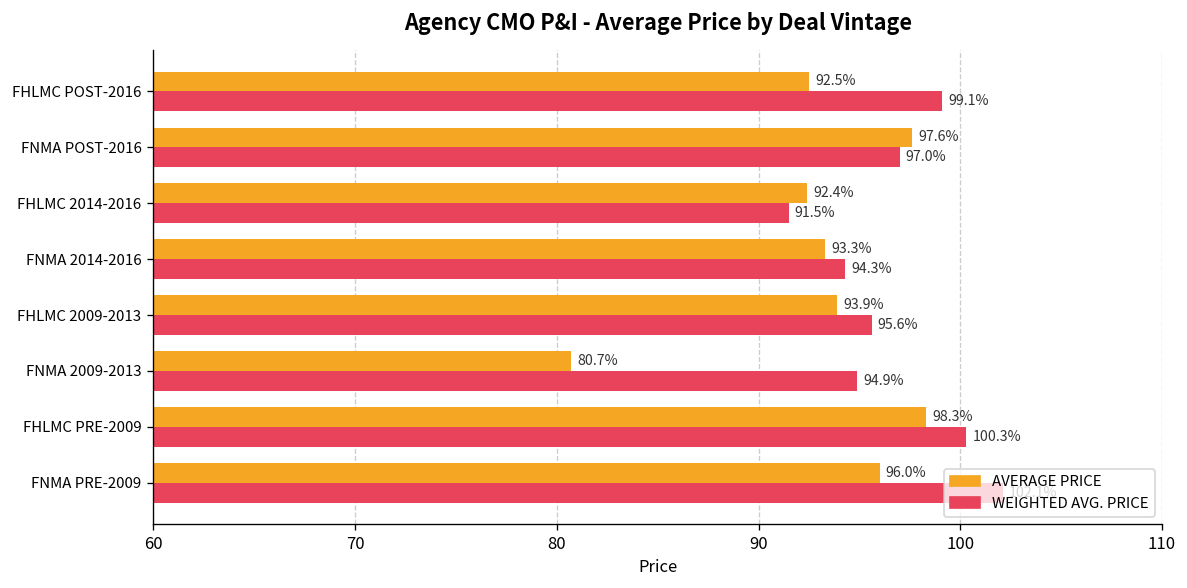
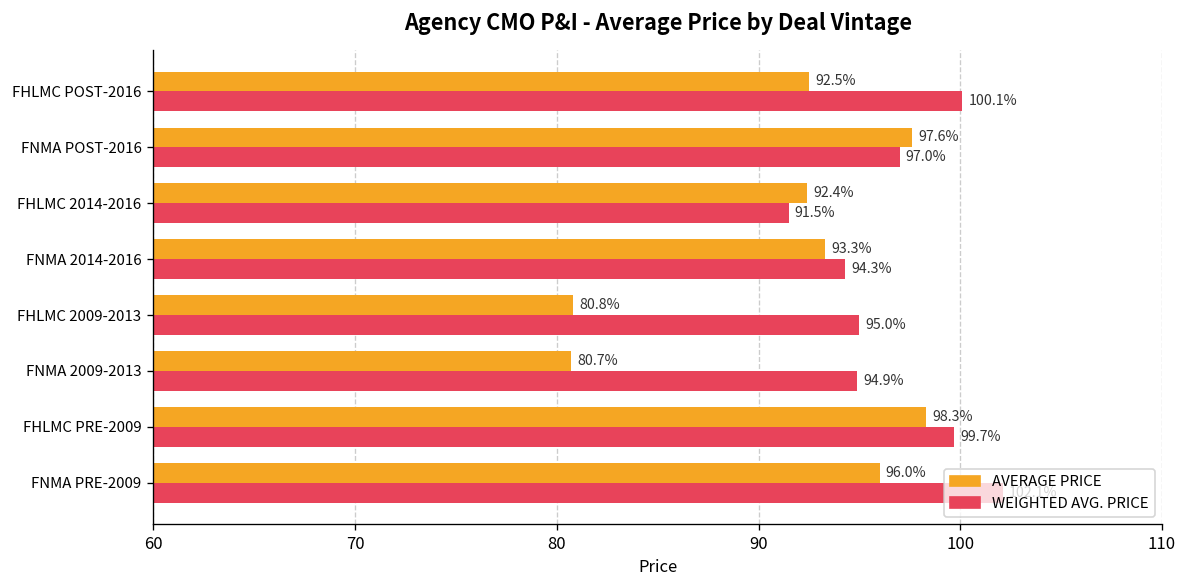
  {
    "AVERAGE PRICE": {
      "FHLMC POST-2016": "92.5%",
      "FNMA POST-2016": "97.6%",
      "FHLMC 2014-2016": "92.4%",
      "FNMA 2014-2016": "93.3%",
-     "FHLMC 2009-2013": "93.9%",
+     "FHLMC 2009-2013": "80.8%",
      "FNMA 2009-2013": "80.7%",
      "FHLMC PRE-2009": "98.3%",
      "FNMA PRE-2009": "96.0%"
    },
    "WEIGHTED AVG. PRICE": {
-     "FHLMC POST-2016": "99.1%",
+     "FHLMC POST-2016": "100.1%",
      "FNMA POST-2016": "97.0%",
      "FHLMC 2014-2016": "91.5%",
      "FNMA 2014-2016": "94.3%",
-     "FHLMC 2009-2013": "95.6%",
+     "FHLMC 2009-2013": "95.0%",
      "FNMA 2009-2013": "94.9%",
-     "FHLMC PRE-2009": "100.3%"
+     "FHLMC PRE-2009": "99.7%"
    }
  }
